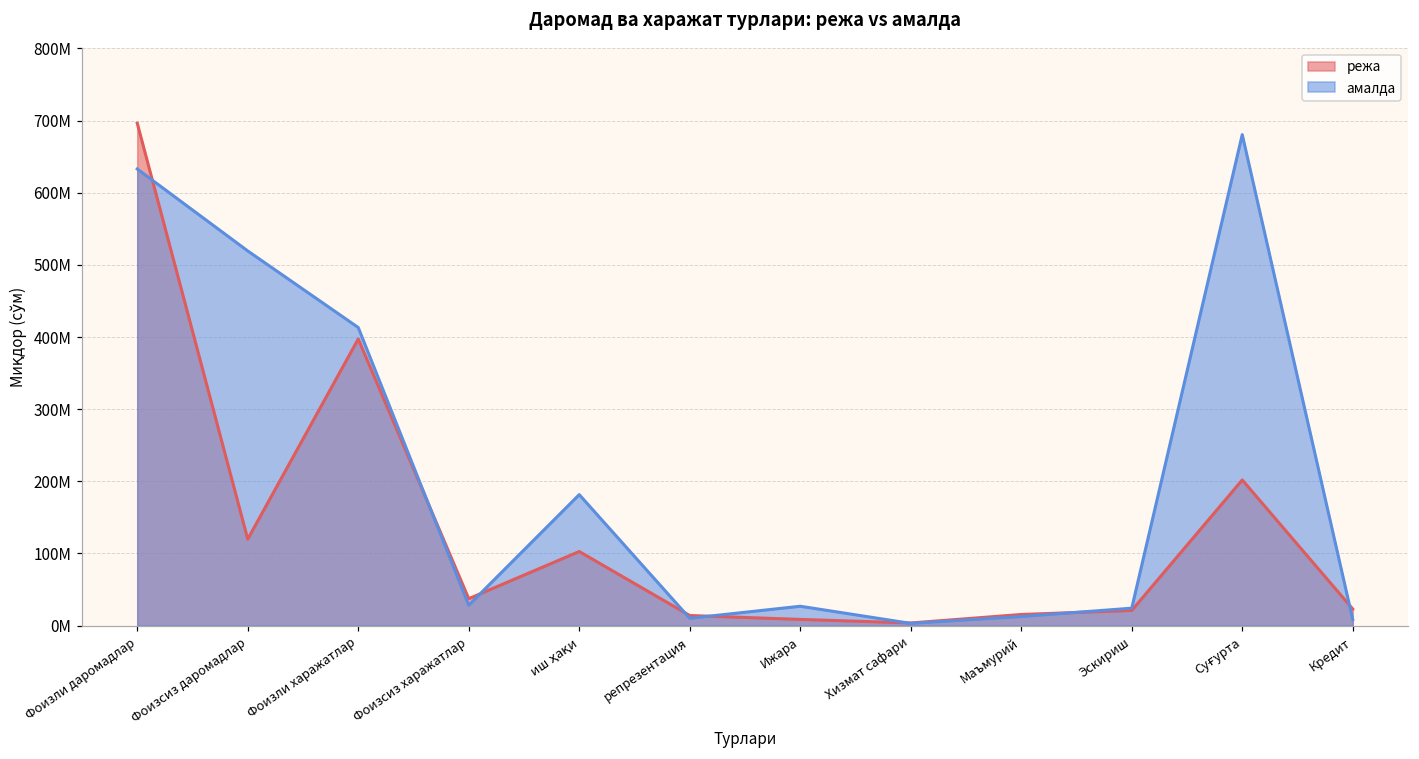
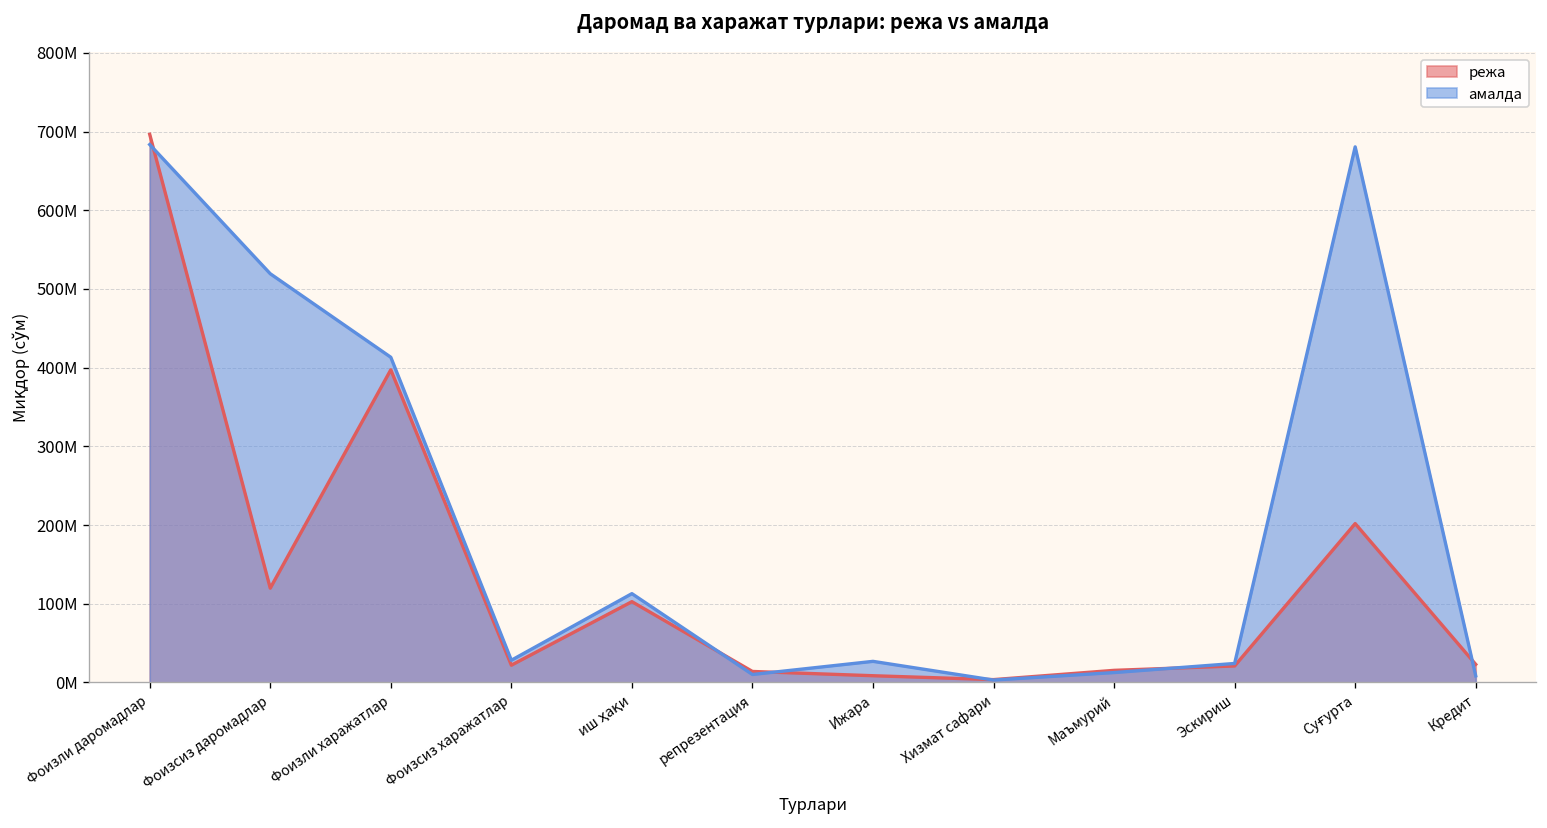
  {
    "режа": {
      "Фоизли даромадлар": 700000000,
      "Фоизсиз даромадлар": 120000000,
      "Фоизли харажатлар": 400000000,
-     "Фоизсиз харажатлар": 40000000,
+     "Фоизсиз харажатлар": 20000000,
      "иш ҳақи": 100000000,
      "Ижара": 10000000,
      "Суғурта": 200000000,
      "Кредит": 20000000
    },
    "амалда": {
-     "Фоизли даромадлар": 630000000,
+     "Фоизли даромадлар": 680000000,
      "Фоизсиз даромадлар": 520000000,
      "Фоизли харажатлар": 410000000,
      "Фоизсиз харажатлар": 30000000,
-     "иш ҳақи": 180000000,
+     "иш ҳақи": 110000000,
      "Ижара": 30000000,
      "Суғурта": 680000000,
      "Кредит": 10000000
    }
  }
